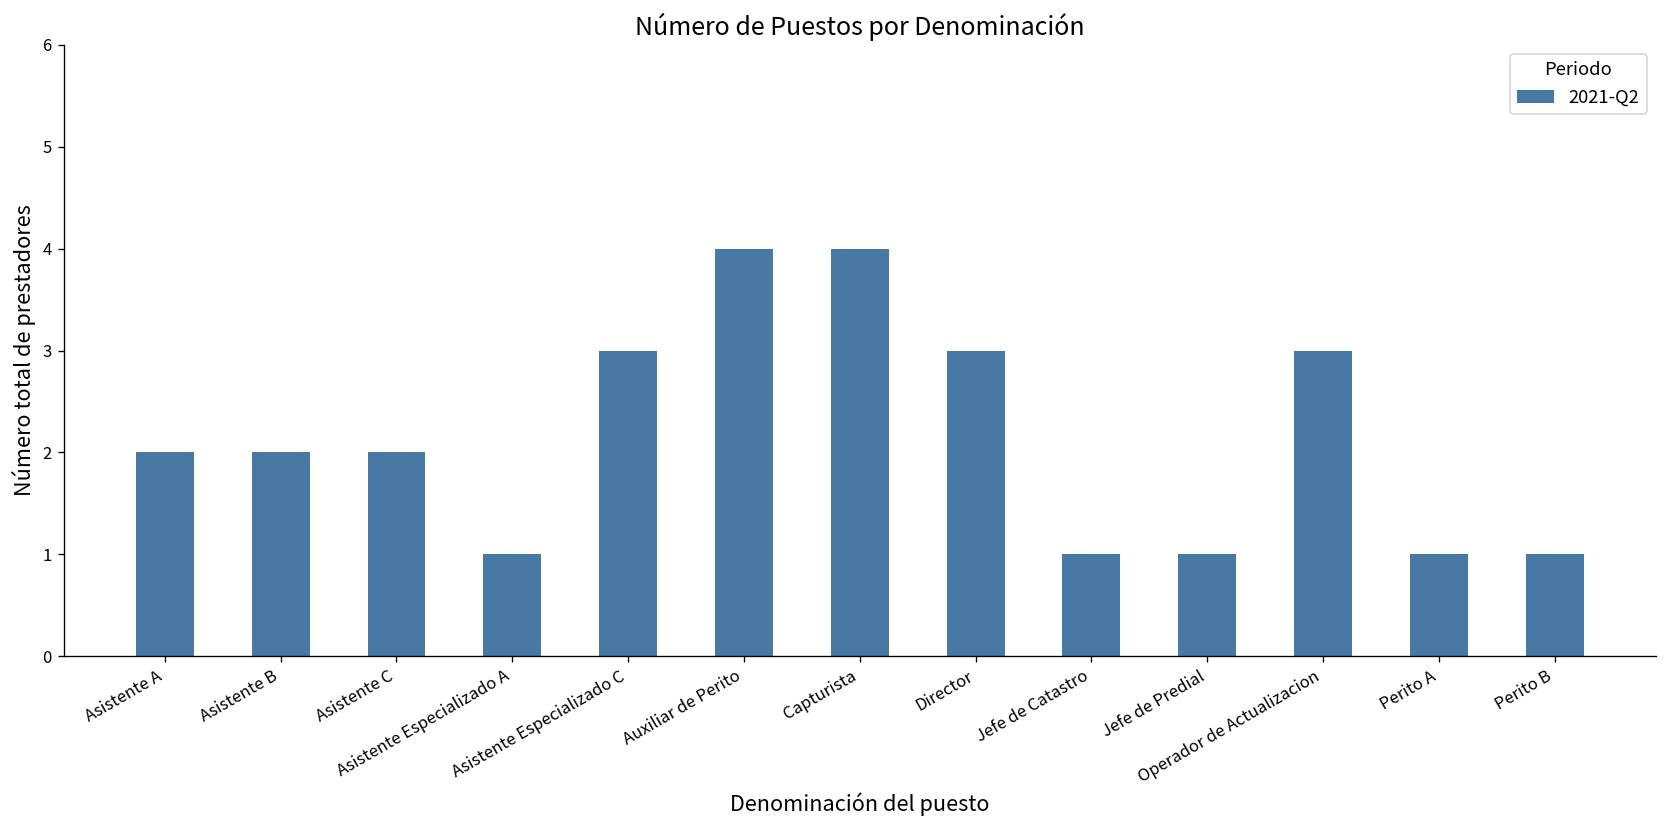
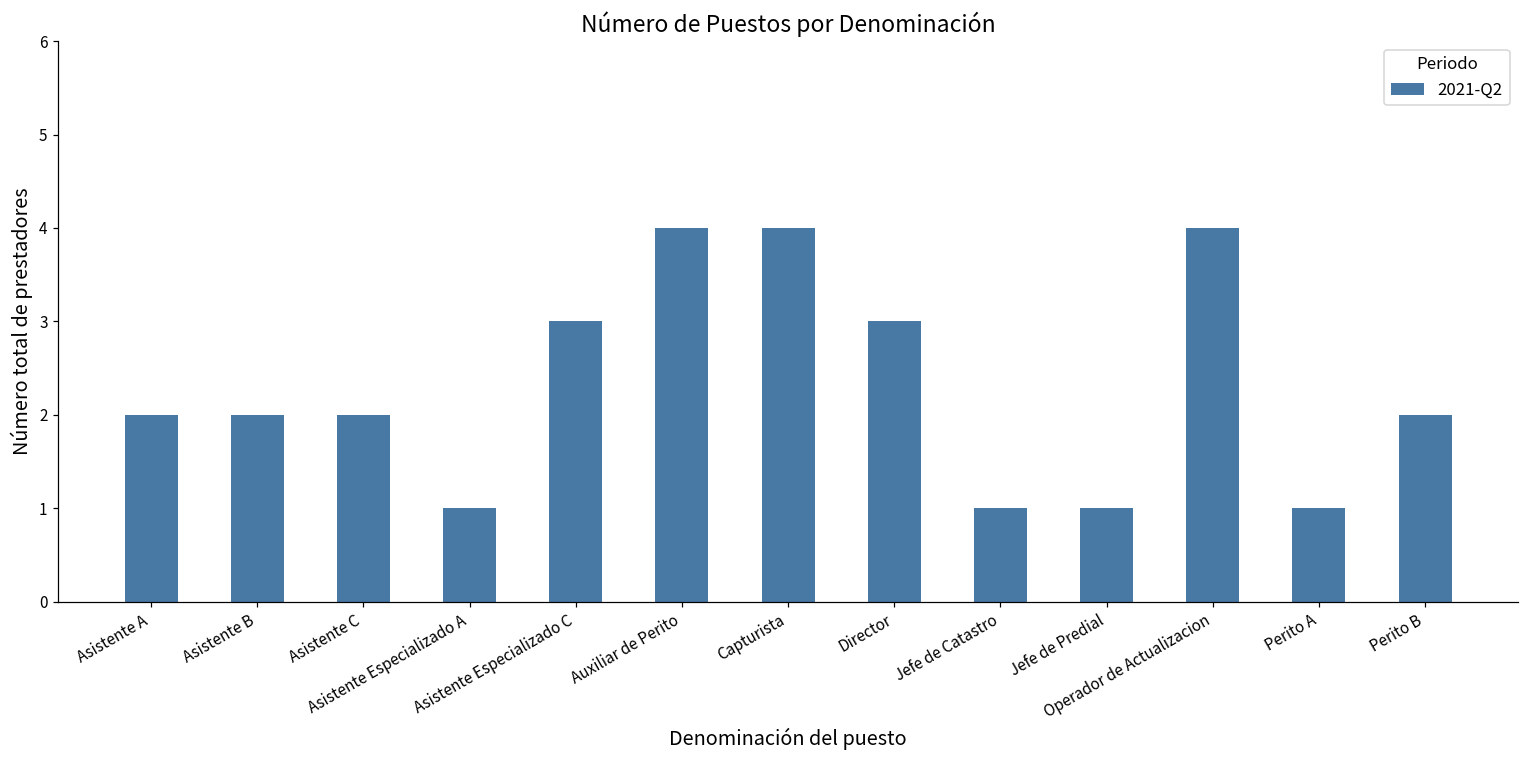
  {
    "Asistente A": 2,
    "Asistente B": 2,
    "Asistente C": 2,
    "Asistente Especializado A": 1,
    "Asistente Especializado C": 3,
    "Auxiliar de Perito": 4,
    "Capturista": 4,
    "Director": 3,
    "Jefe de Catastro": 1,
    "Jefe de Predial": 1,
-   "Operador de Actualizacion": 3,
+   "Operador de Actualizacion": 4,
    "Perito A": 1,
-   "Perito B": 1
+   "Perito B": 2
  }
